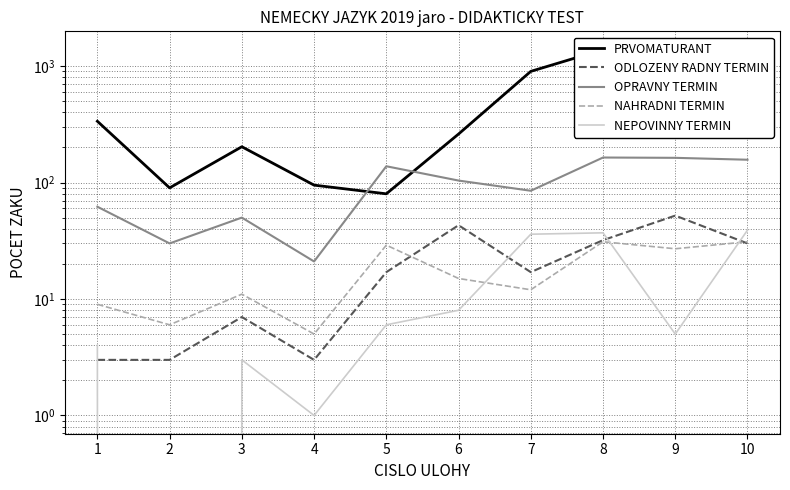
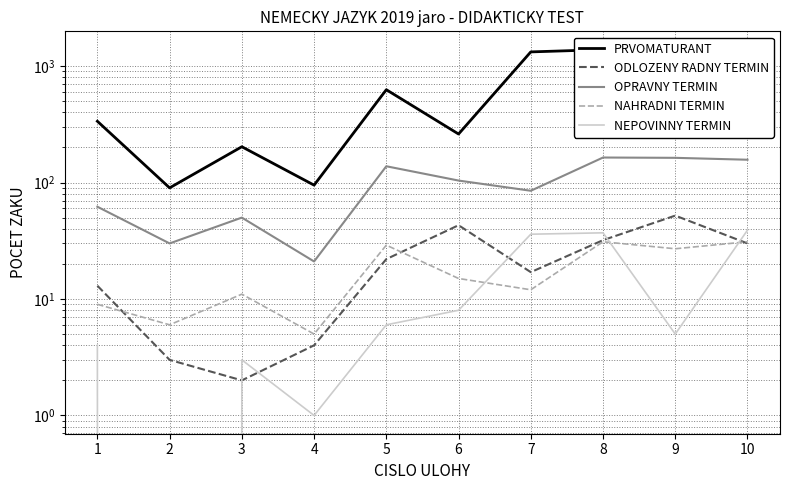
  {
    "PRVOMATURANT": {
      "1": 340,
      "2": 90,
      "3": 200,
      "4": 100,
-     "5": 80,
+     "5": 600,
      "6": 260,
-     "7": 900
+     "7": 1300
    },
    "ODLOZENY RADNY TERMIN": {
-     "1": 3,
+     "1": 13,
      "2": 3,
-     "3": 7,
-     "4": 3,
-     "5": 17,
+     "3": 2,
+     "4": 4,
+     "5": 22,
      "6": 43,
      "7": 17,
      "9": 50
    }
  }
